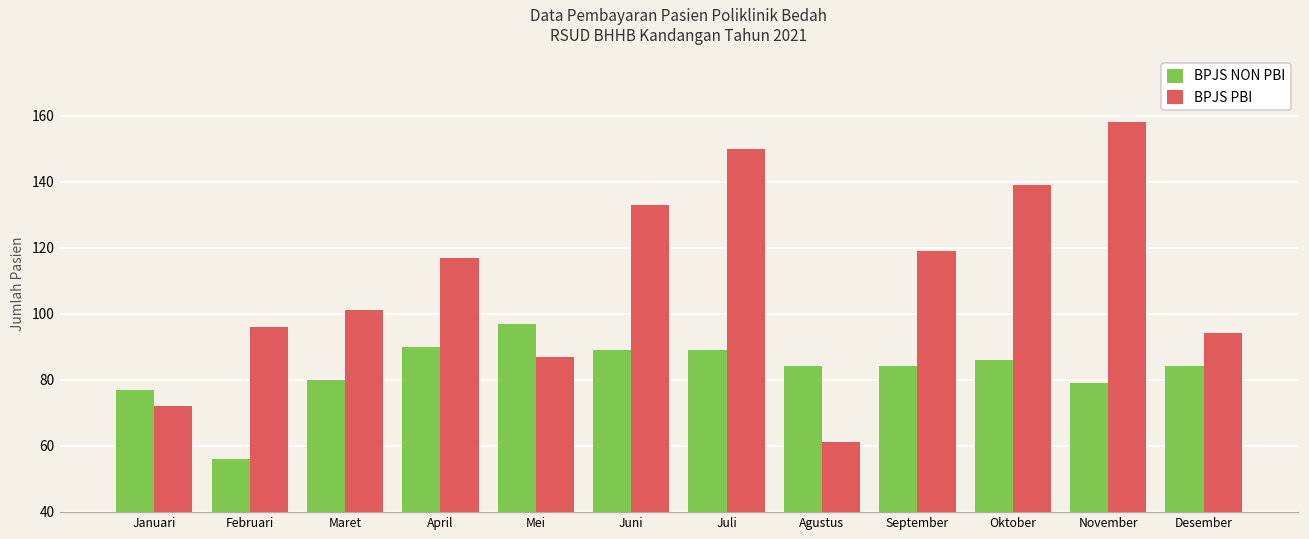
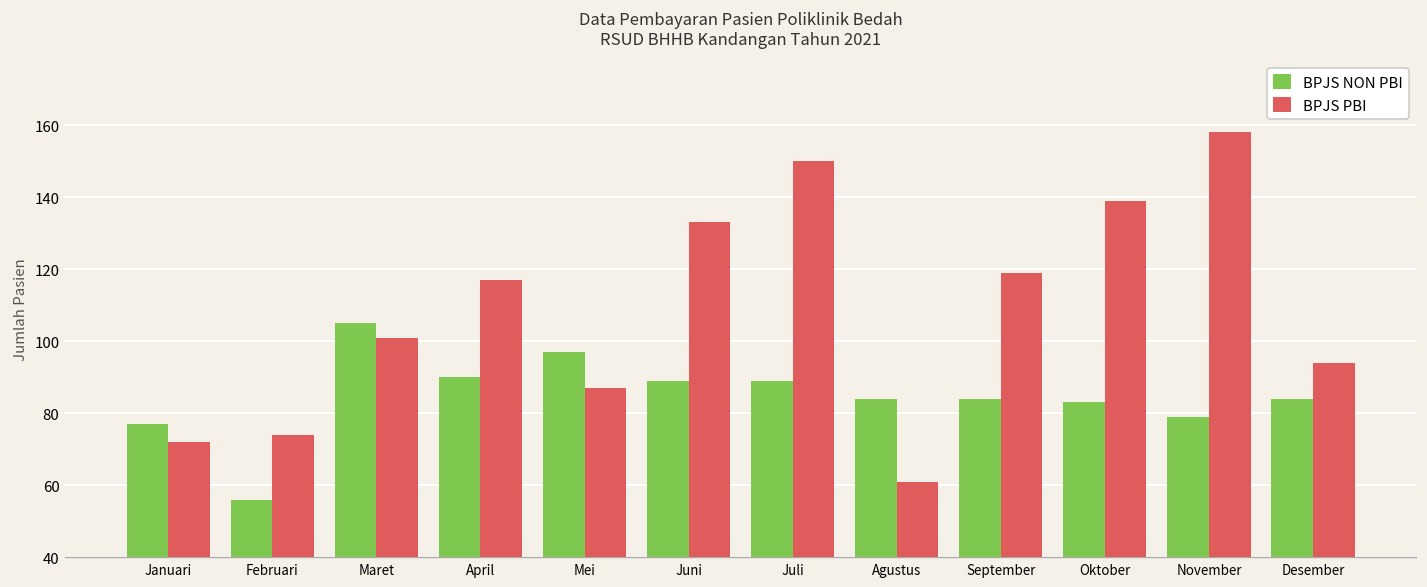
  {
    "BPJS NON PBI": {
      "Januari": 77,
      "Februari": 56,
-     "Maret": 80,
+     "Maret": 105,
      "April": 90,
      "Mei": 97,
      "Juni": 89,
      "Juli": 89,
      "Agustus": 84,
      "September": 84,
-     "Oktober": 86,
+     "Oktober": 83,
      "November": 79,
      "Desember": 84
    },
    "BPJS PBI": {
      "Januari": 72,
-     "Februari": 96,
+     "Februari": 74,
      "Maret": 101,
      "April": 117,
      "Mei": 87,
      "Juni": 133,
      "Juli": 150,
      "Agustus": 61,
      "September": 119,
      "Oktober": 139,
      "November": 158,
      "Desember": 94
    }
  }
